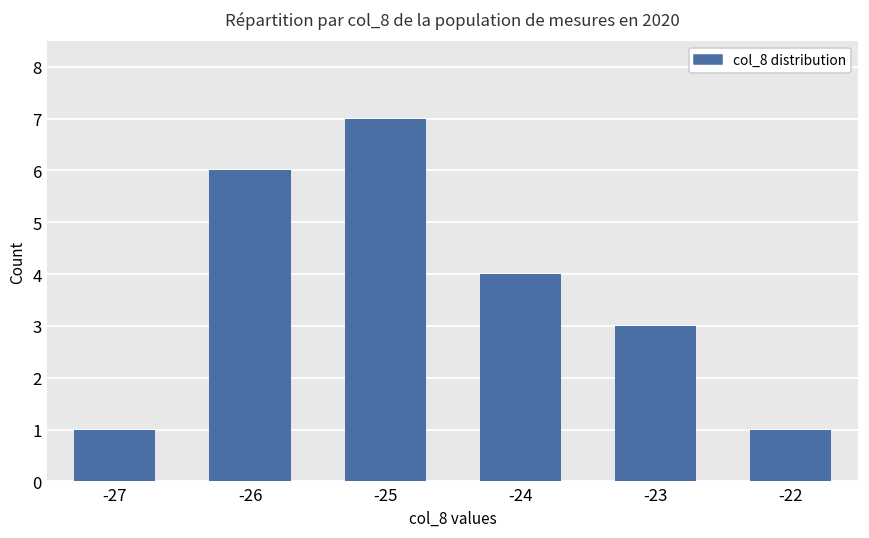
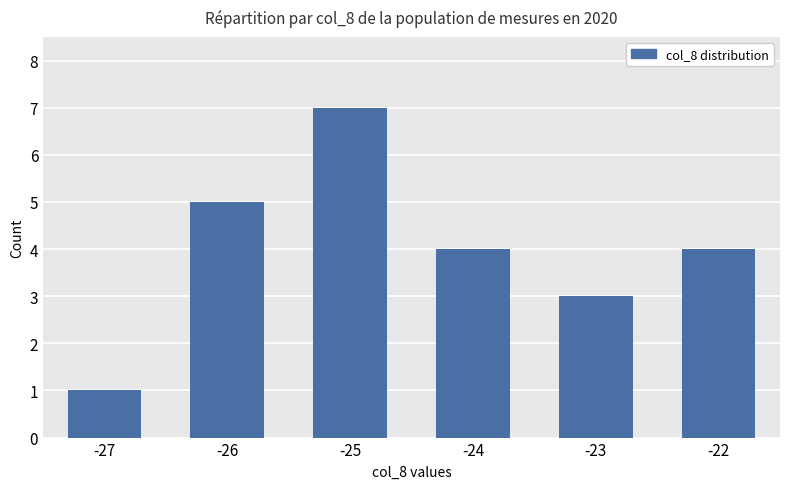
  {
    "-27": 1,
-   "-26": 6,
+   "-26": 5,
    "-25": 7,
    "-24": 4,
    "-23": 3,
-   "-22": 1
+   "-22": 4
  }
